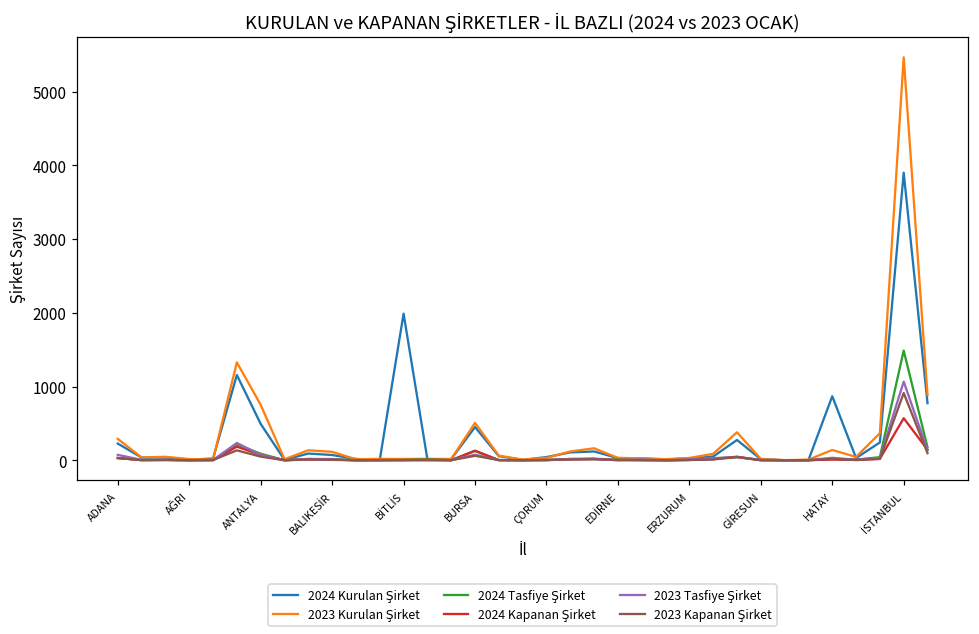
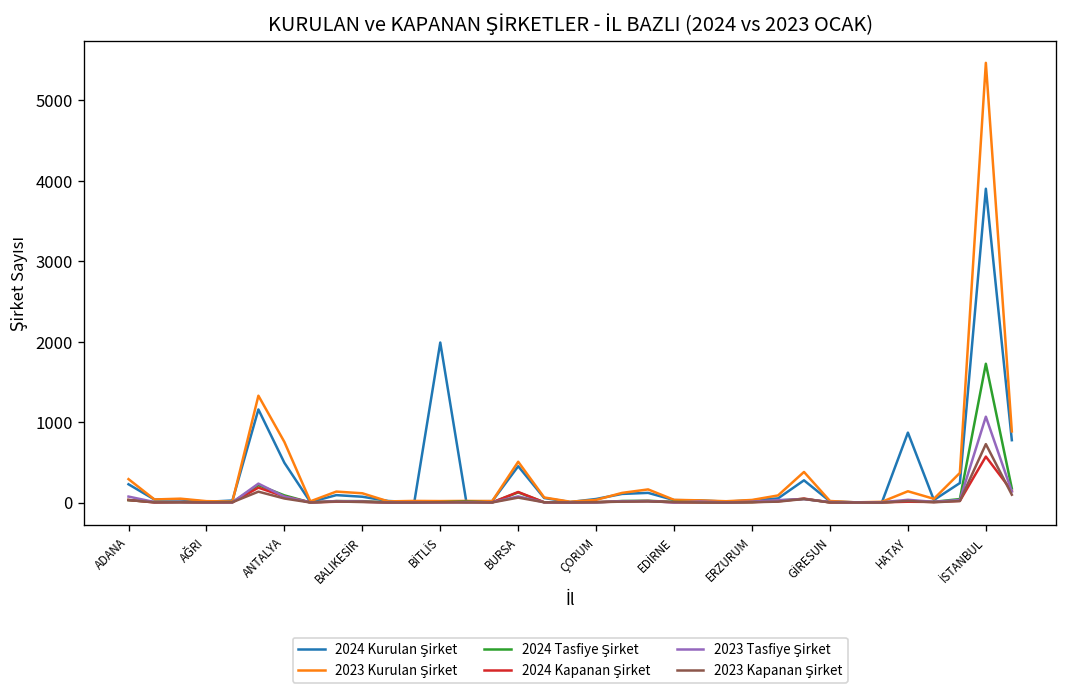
  {
    "2024 Kurulan Şirket": {
      "ADANA": 200,
      "ANTALYA": 500,
      "BALIKESİR": 100,
      "BİTLİS": 2000,
      "BURSA": 500,
      "HATAY": 900,
      "İSTANBUL": 3900
    },
    "2023 Kurulan Şirket": {
      "ADANA": 300,
      "ANTALYA": 800,
      "BALIKESİR": 100,
      "BURSA": 500,
      "HATAY": 100,
      "İSTANBUL": 5500
    },
    "2024 Tasfiye Şirket": {
-     "İSTANBUL": 1500
+     "İSTANBUL": 1700
    },
    "2024 Kapanan Şirket": {
      "İSTANBUL": 600
    },
    "2023 Tasfiye Şirket": {
      "ADANA": 100,
      "İSTANBUL": 1100
    },
    "2023 Kapanan Şirket": {
-     "İSTANBUL": 900
+     "İSTANBUL": 700
    }
  }
